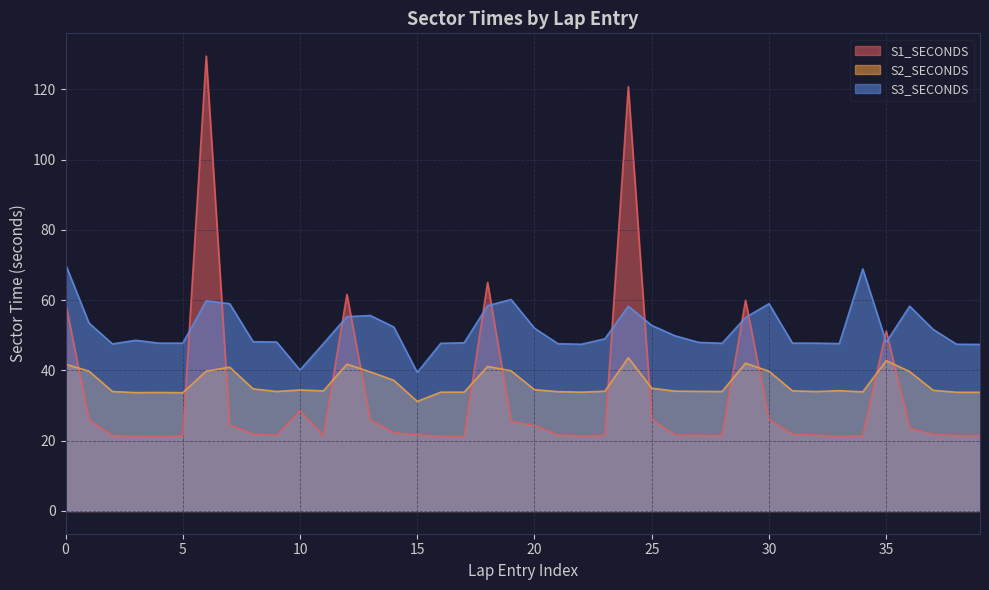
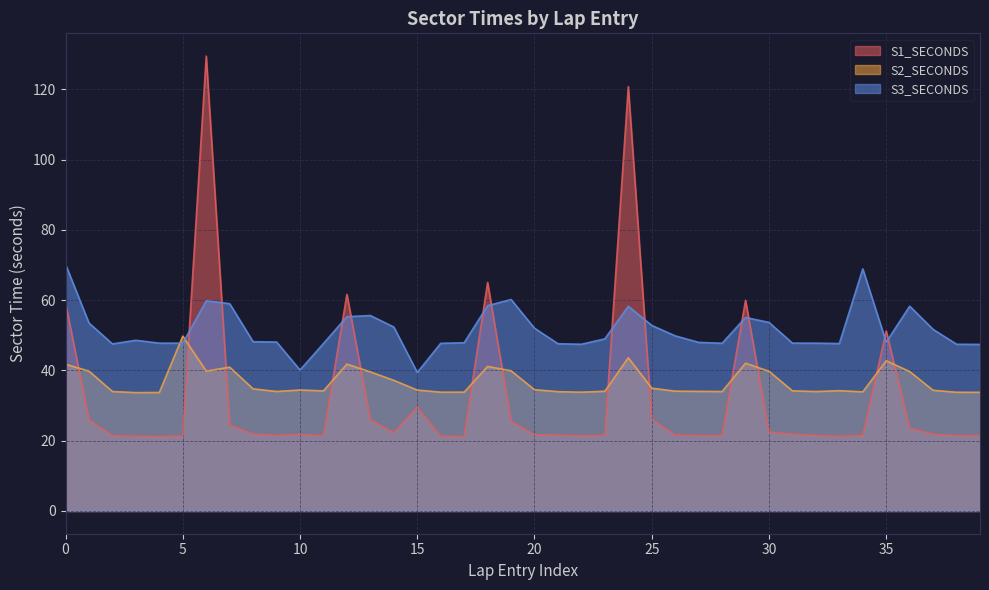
  {
    "S1_SECONDS": {
      "0": 59,
      "5": 21,
-     "10": 29,
-     "15": 22,
-     "20": 24,
+     "10": 22,
+     "15": 29,
+     "20": 22,
      "25": 26,
-     "30": 26,
+     "30": 22,
      "35": 51
    },
    "S2_SECONDS": {
      "0": 42,
-     "5": 34,
+     "5": 50,
      "10": 34,
-     "15": 31,
+     "15": 34,
      "20": 35,
      "25": 35,
      "30": 40,
      "35": 43
    },
    "S3_SECONDS": {
      "0": 70,
      "5": 48,
      "10": 40,
      "15": 39,
      "20": 52,
      "25": 53,
-     "30": 59,
+     "30": 54,
      "35": 48
    }
  }
